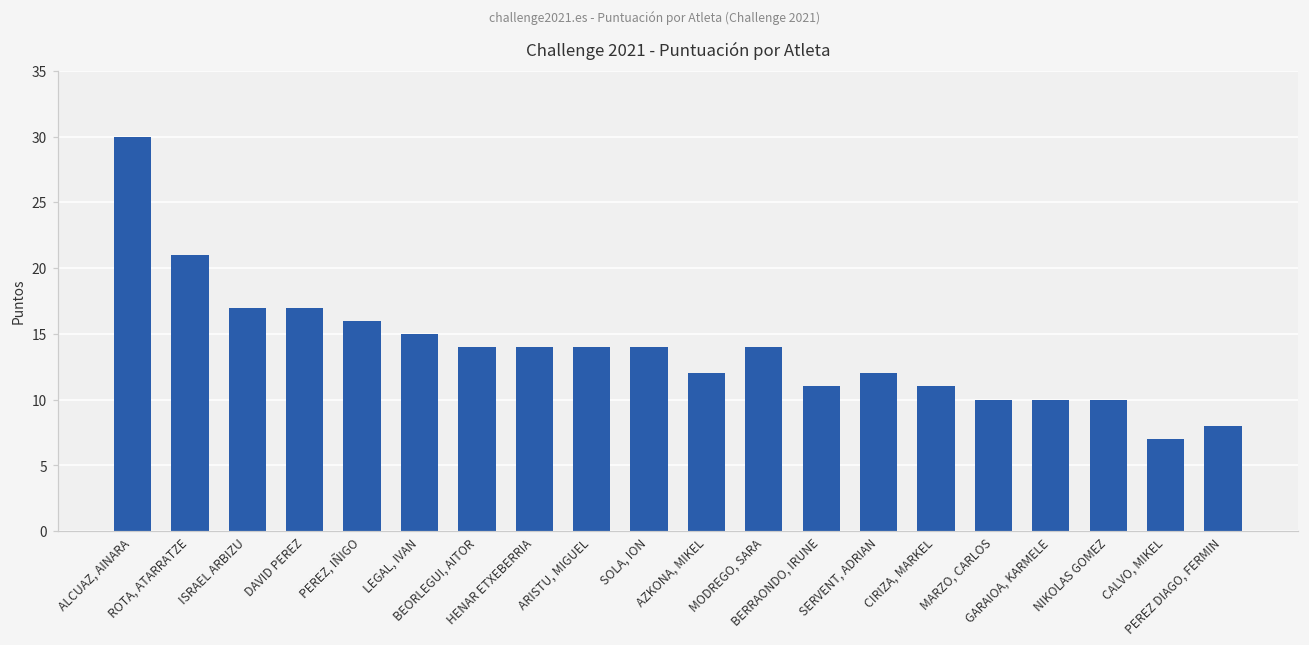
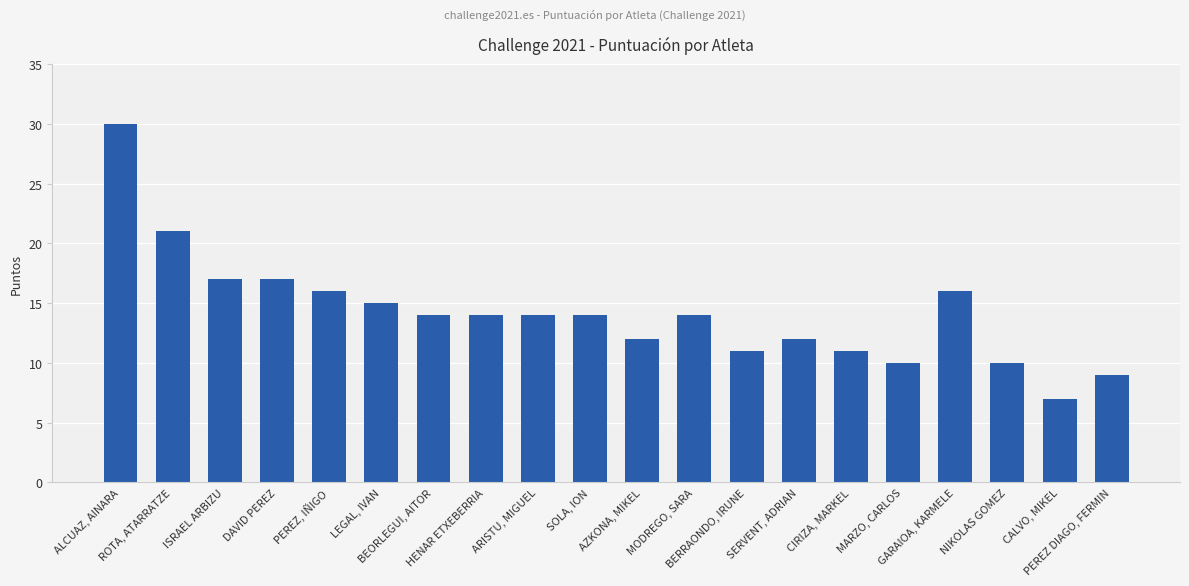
  {
    "ALCUAZ, AINARA": 30,
    "ROTA, ATARRATZE": 21,
    "ISRAEL ARBIZU": 17,
    "DAVID PEREZ": 17,
    "PEREZ, IÑIGO": 16,
    "LEGAL, IVAN": 15,
    "BEORLEGUI, AITOR": 14,
    "HENAR ETXEBERRIA": 14,
    "ARISTU, MIGUEL": 14,
    "SOLA, ION": 14,
    "AZKONA, MIKEL": 12,
    "MODREGO, SARA": 14,
    "BERRAONDO, IRUNE": 11,
    "SERVENT, ADRIAN": 12,
    "CIRIZA, MARKEL": 11,
    "MARZO, CARLOS": 10,
-   "GARAIOA, KARMELE": 10,
+   "GARAIOA, KARMELE": 16,
    "NIKOLAS GOMEZ": 10,
    "CALVO, MIKEL": 7,
-   "PEREZ DIAGO, FERMIN": 8
+   "PEREZ DIAGO, FERMIN": 9
  }
